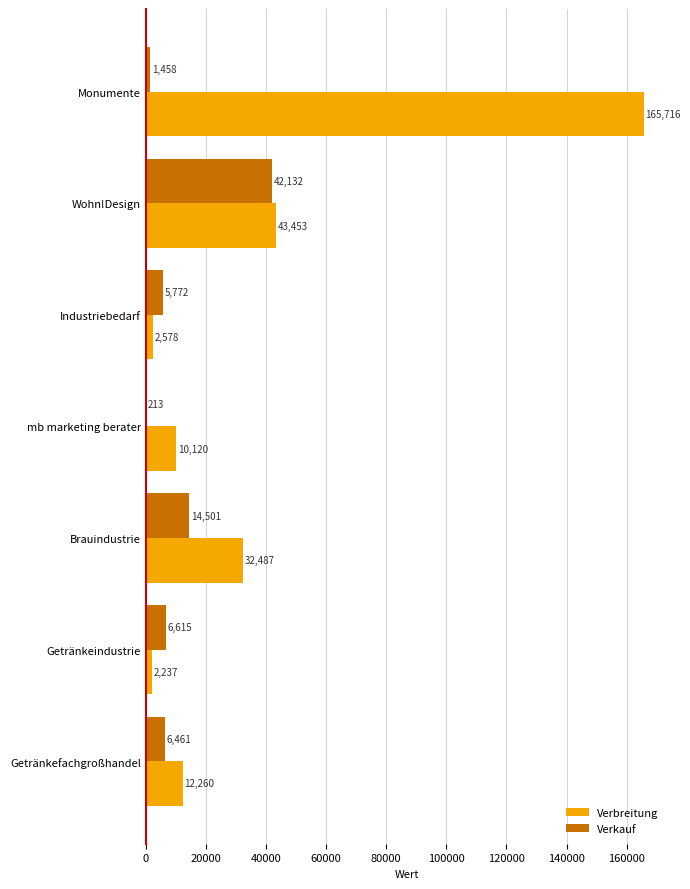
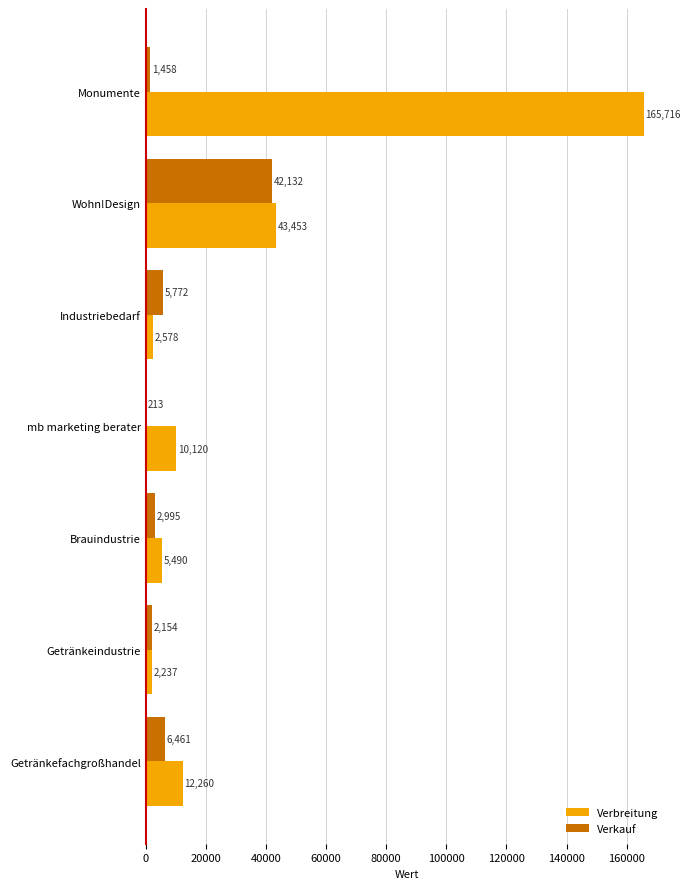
  {
    "Verbreitung": {
      "Monumente": "165,716",
      "Wohn!Design": "43,453",
      "Industriebedarf": "2,578",
      "mb marketing berater": "10,120",
-     "Brauindustrie": "32,487",
+     "Brauindustrie": "5,490",
      "Getränkeindustrie": "2,237",
      "Getränkefachgroßhandel": "12,260"
    },
    "Verkauf": {
      "Monumente": "1,458",
      "Wohn!Design": "42,132",
      "Industriebedarf": "5,772",
      "mb marketing berater": "213",
-     "Brauindustrie": "14,501",
-     "Getränkeindustrie": "6,615",
+     "Brauindustrie": "2,995",
+     "Getränkeindustrie": "2,154",
      "Getränkefachgroßhandel": "6,461"
    }
  }
